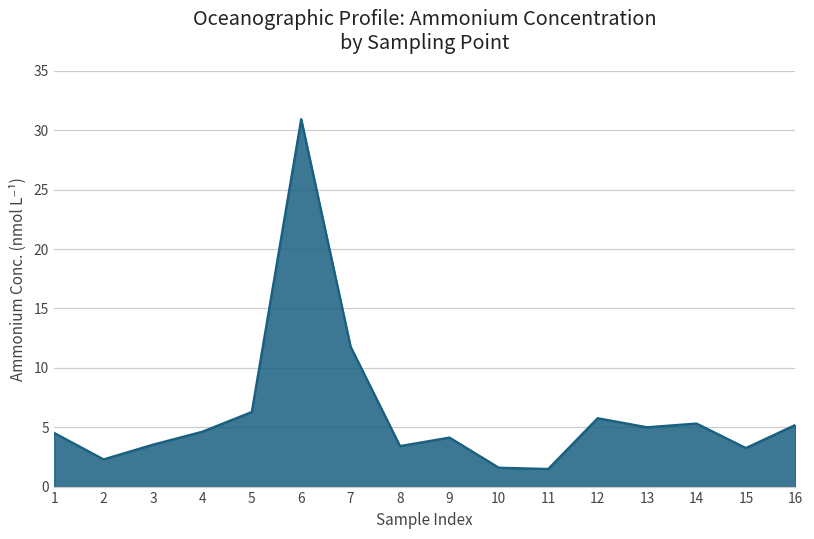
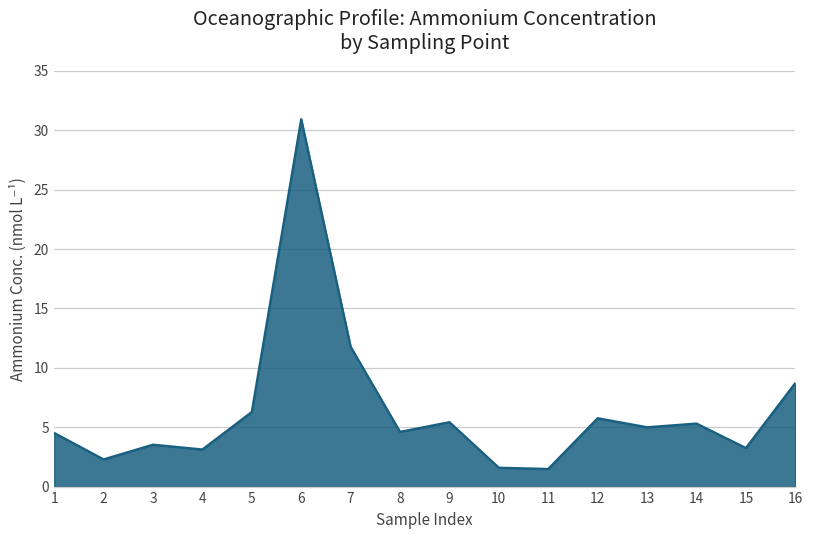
  {
    "1": 4.5,
    "2": 2.3,
    "3": 3.5,
-   "4": 4.6,
+   "4": 3.1,
    "5": 6.3,
    "6": 30.9,
    "7": 11.8,
-   "8": 3.4,
-   "9": 4.1,
+   "8": 4.6,
+   "9": 5.4,
    "10": 1.6,
    "11": 1.5,
    "12": 5.8,
    "13": 5.0,
    "14": 5.3,
    "15": 3.3,
-   "16": 5.2
+   "16": 8.7
  }
